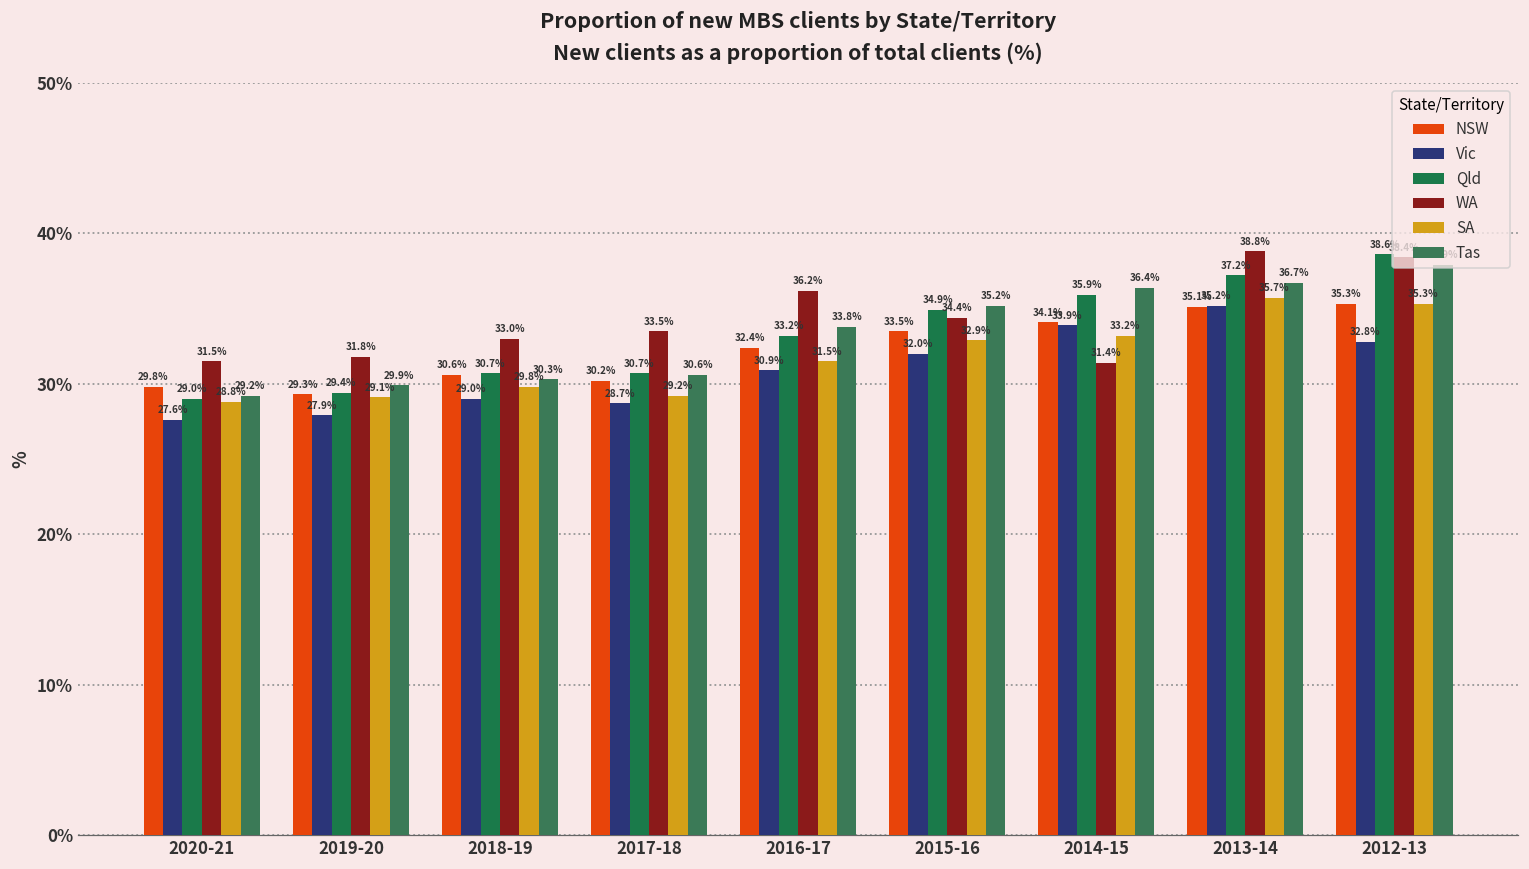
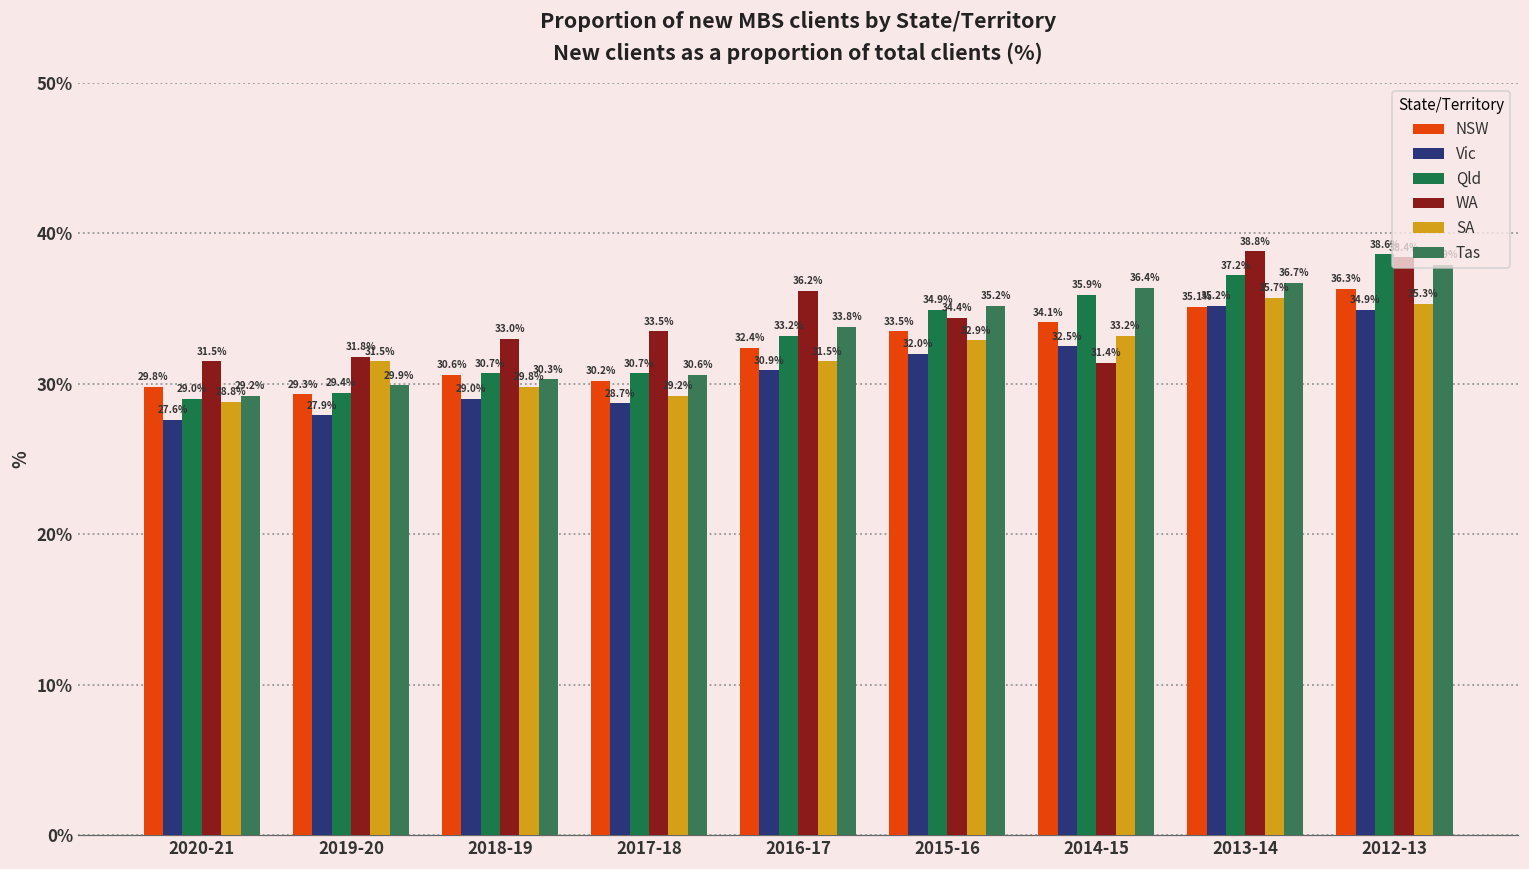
  {
    "NSW": {
      "2020-21": "29.8%",
      "2019-20": "29.3%",
      "2018-19": "30.6%",
      "2017-18": "30.2%",
      "2016-17": "32.4%",
      "2015-16": "33.5%",
-     "2012-13": "35.3%"
+     "2012-13": "36.3%"
    },
    "Vic": {
      "2020-21": "27.6%",
      "2019-20": "27.9%",
      "2018-19": "29.0%",
      "2017-18": "28.7%",
      "2016-17": "30.9%",
      "2015-16": "32.0%",
-     "2014-15": "33.9%",
-     "2012-13": "32.8%"
+     "2014-15": "32.5%",
+     "2012-13": "34.9%"
    },
    "WA": {
      "2020-21": "31.5%",
      "2019-20": "31.8%",
      "2018-19": "33.0%",
      "2017-18": "33.5%",
      "2016-17": "36.2%",
      "2015-16": "34.4%",
      "2014-15": "31.4%",
      "2013-14": "38.8%"
    },
    "SA": {
      "2020-21": "28.8%",
-     "2019-20": "29.1%",
+     "2019-20": "31.5%",
      "2018-19": "29.8%",
      "2017-18": "29.2%",
      "2016-17": "31.5%",
      "2015-16": "32.9%",
      "2014-15": "33.2%",
      "2013-14": "35.7%",
      "2012-13": "35.3%"
    }
  }
